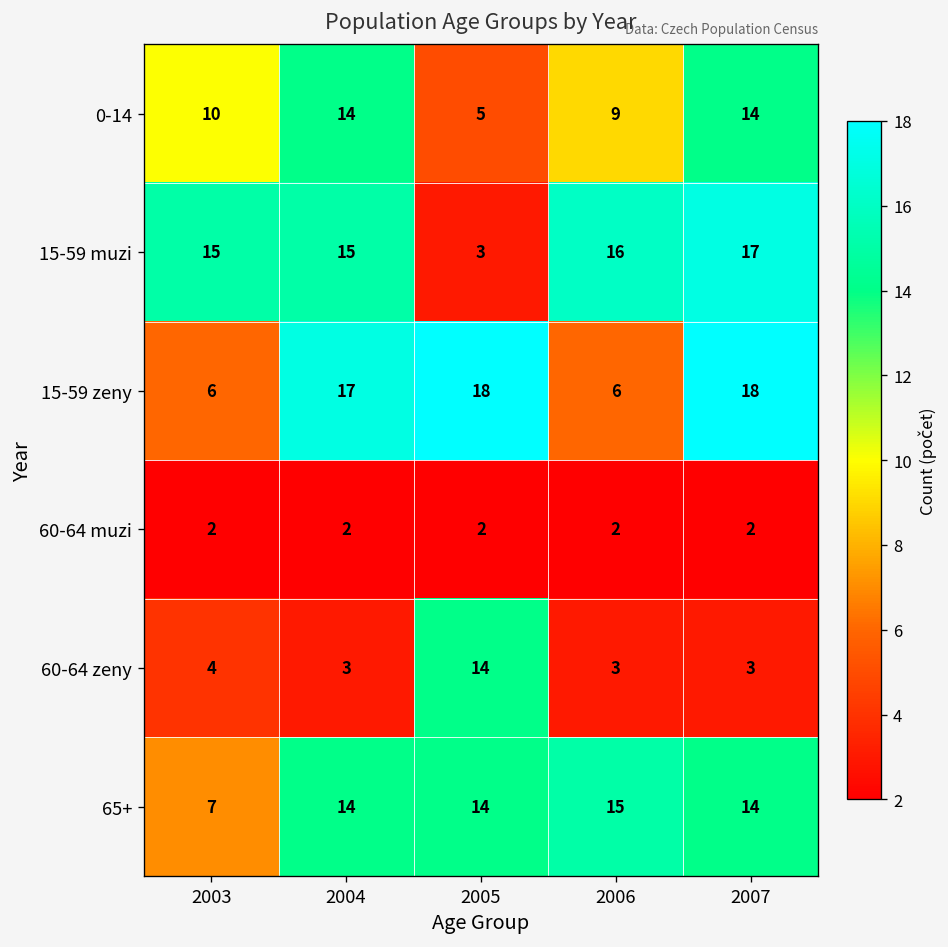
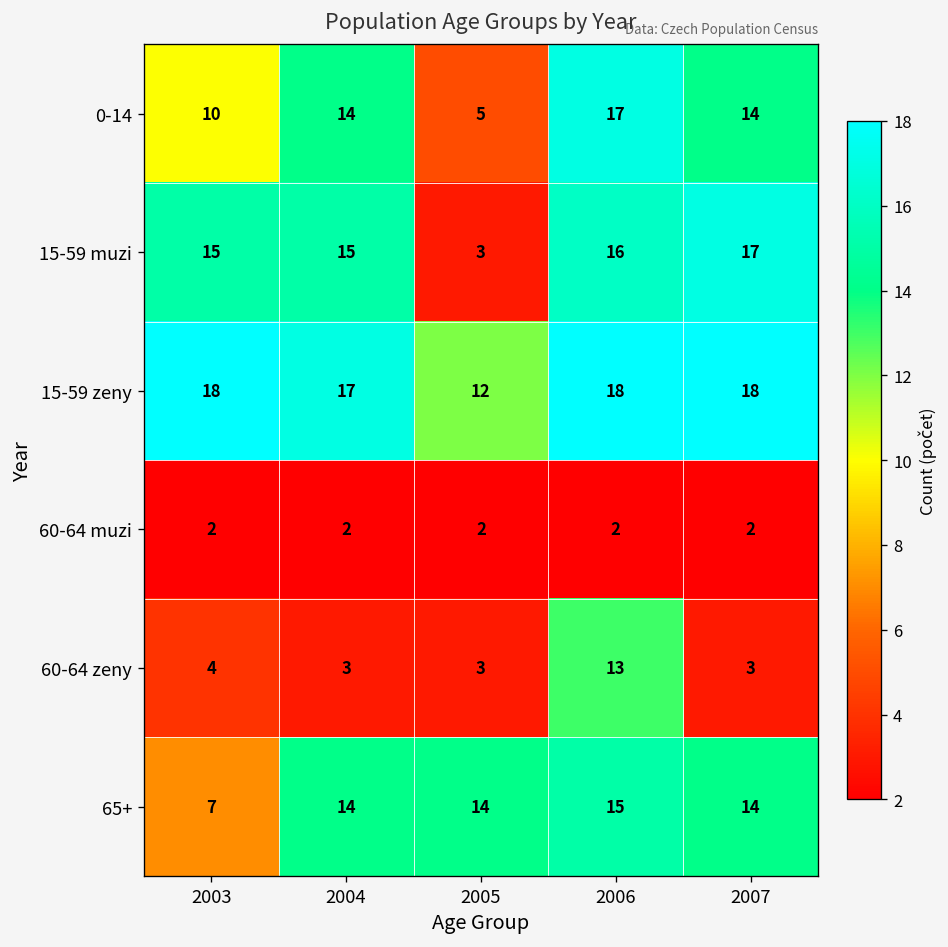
  {
    "0-14": {
      "2003": 10,
      "2004": 14,
      "2005": 5,
-     "2006": 9,
+     "2006": 17,
      "2007": 14
    },
    "15-59 muzi": {
      "2003": 15,
      "2004": 15,
      "2005": 3,
      "2006": 16,
      "2007": 17
    },
    "15-59 zeny": {
-     "2003": 6,
+     "2003": 18,
      "2004": 17,
-     "2005": 18,
-     "2006": 6,
+     "2005": 12,
+     "2006": 18,
      "2007": 18
    },
    "60-64 muzi": {
      "2003": 2,
      "2004": 2,
      "2005": 2,
      "2006": 2,
      "2007": 2
    },
    "60-64 zeny": {
      "2003": 4,
      "2004": 3,
-     "2005": 14,
-     "2006": 3,
+     "2005": 3,
+     "2006": 13,
      "2007": 3
    },
    "65+": {
      "2003": 7,
      "2004": 14,
      "2005": 14,
      "2006": 15,
      "2007": 14
    }
  }
